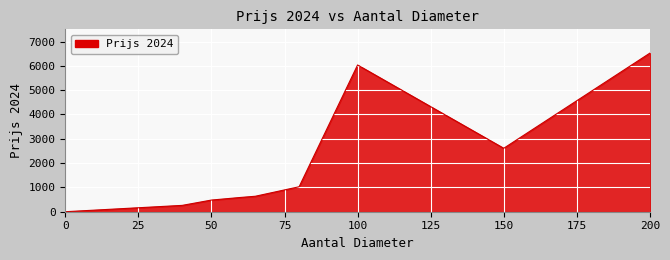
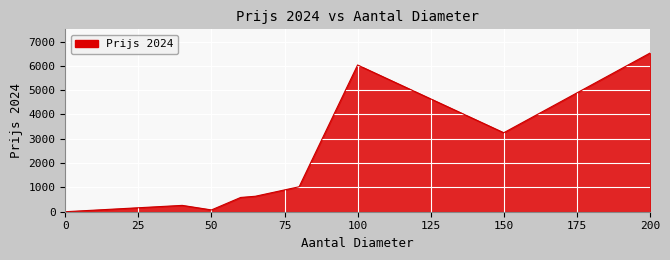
  {
    "0": 0,
-   "50": 500,
+   "50": 100,
    "100": 6000,
-   "150": 2600,
+   "150": 3200,
    "200": 6500
  }
